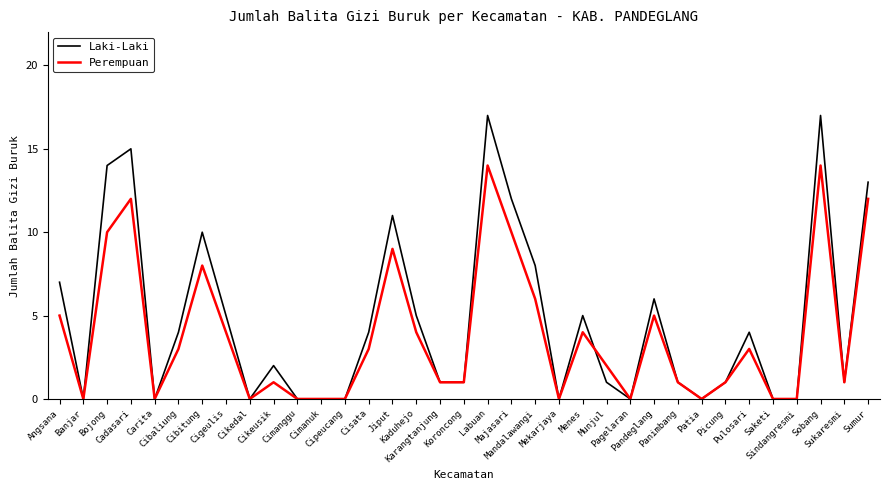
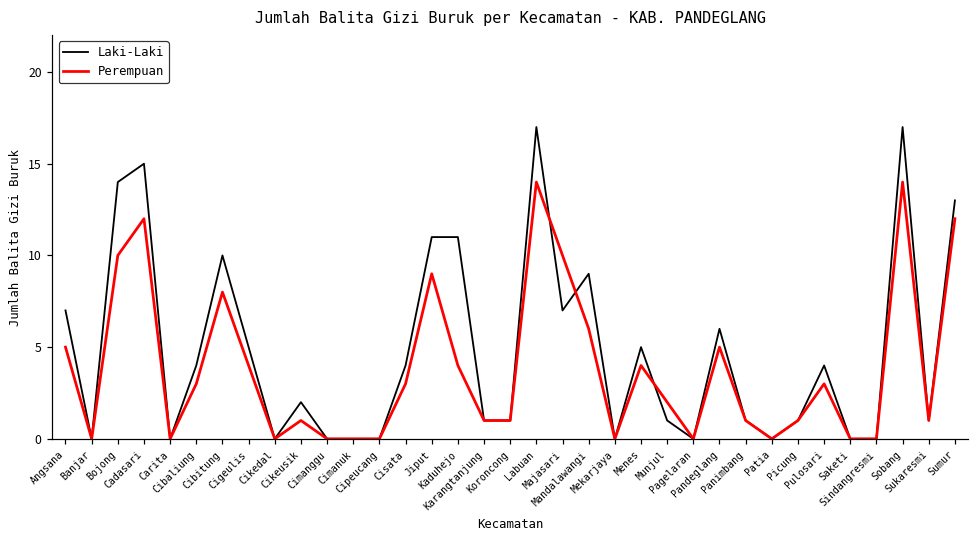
  {
    "Laki-Laki": {
      "Angsana": 7,
      "Bojong": 14,
      "Cadasari": 15,
      "Cibaliung": 4,
      "Cibitung": 10,
      "Cigeulis": 5,
      "Cikeusik": 2,
      "Cisata": 4,
      "Jiput": 11,
-     "Kaduhejo": 5,
+     "Kaduhejo": 11,
      "Labuan": 17,
-     "Majasari": 12,
-     "Mandalawangi": 8,
+     "Majasari": 7,
+     "Mandalawangi": 9,
      "Menes": 5,
      "Munjul": 1,
      "Pandeglang": 6,
      "Pulosari": 4,
      "Sobang": 17,
      "Sumur": 13
    },
    "Perempuan": {
      "Angsana": 5,
      "Bojong": 10,
      "Cadasari": 12,
      "Cibaliung": 3,
      "Cibitung": 8,
      "Cigeulis": 4,
      "Cikeusik": 1,
      "Cisata": 3,
      "Jiput": 9,
      "Kaduhejo": 4,
      "Labuan": 14,
      "Majasari": 10,
      "Mandalawangi": 6,
      "Menes": 4,
      "Munjul": 2,
      "Pandeglang": 5,
      "Pulosari": 3,
      "Sobang": 14,
      "Sumur": 12
    }
  }
